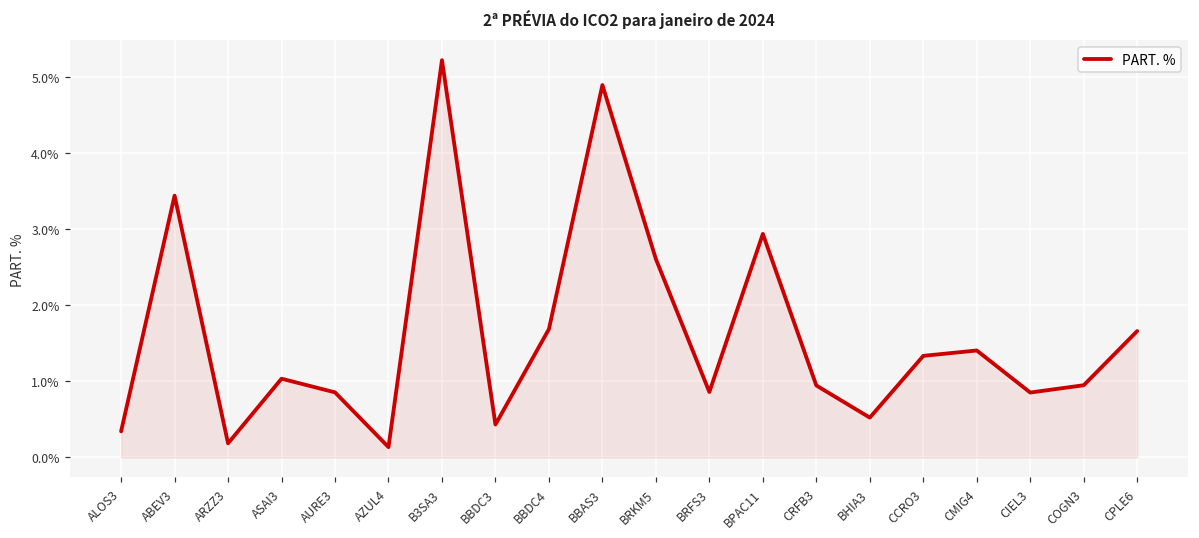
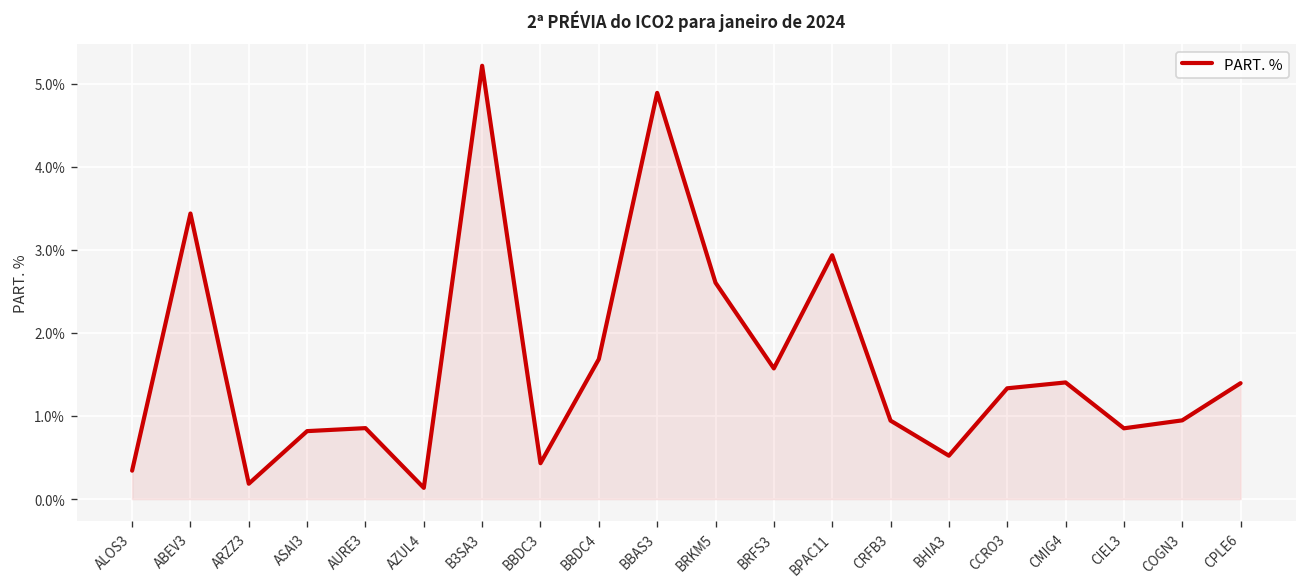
  {
    "ALOS3": "0.3%",
    "ABEV3": "3.4%",
    "ARZZ3": "0.2%",
-   "ASAI3": "1.0%",
+   "ASAI3": "0.8%",
    "AURE3": "0.9%",
    "AZUL4": "0.1%",
    "B3SA3": "5.2%",
    "BBDC3": "0.4%",
    "BBDC4": "1.7%",
    "BBAS3": "4.9%",
    "BRKM5": "2.6%",
-   "BRFS3": "0.9%",
+   "BRFS3": "1.6%",
    "BPAC11": "2.9%",
    "CRFB3": "0.9%",
    "BHIA3": "0.5%",
    "CCRO3": "1.3%",
    "CMIG4": "1.4%",
    "CIEL3": "0.9%",
    "COGN3": "0.9%",
-   "CPLE6": "1.7%"
+   "CPLE6": "1.4%"
  }
